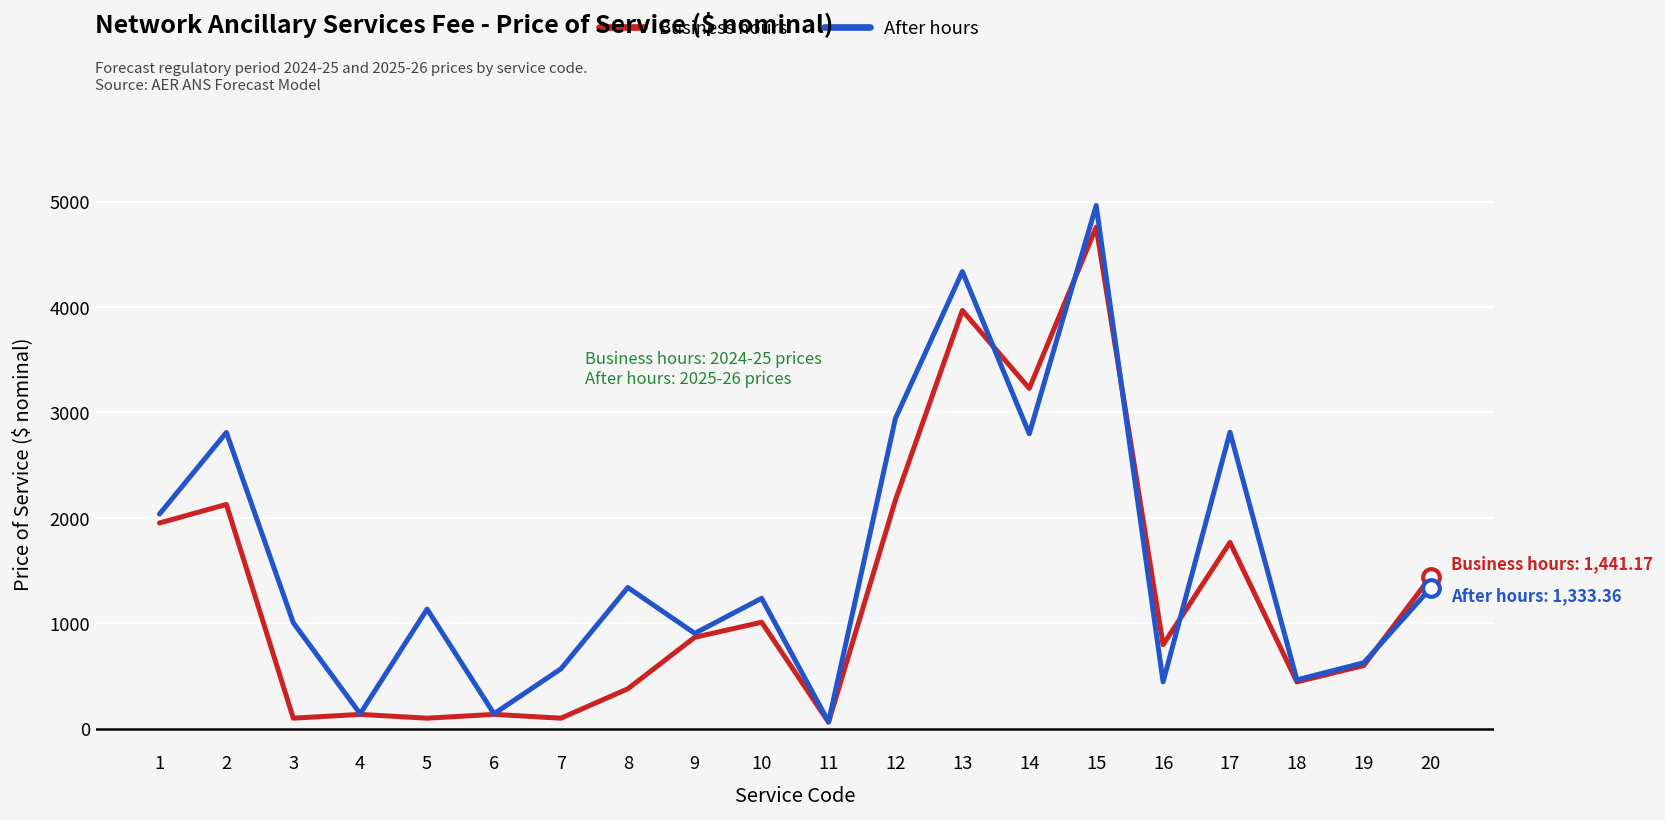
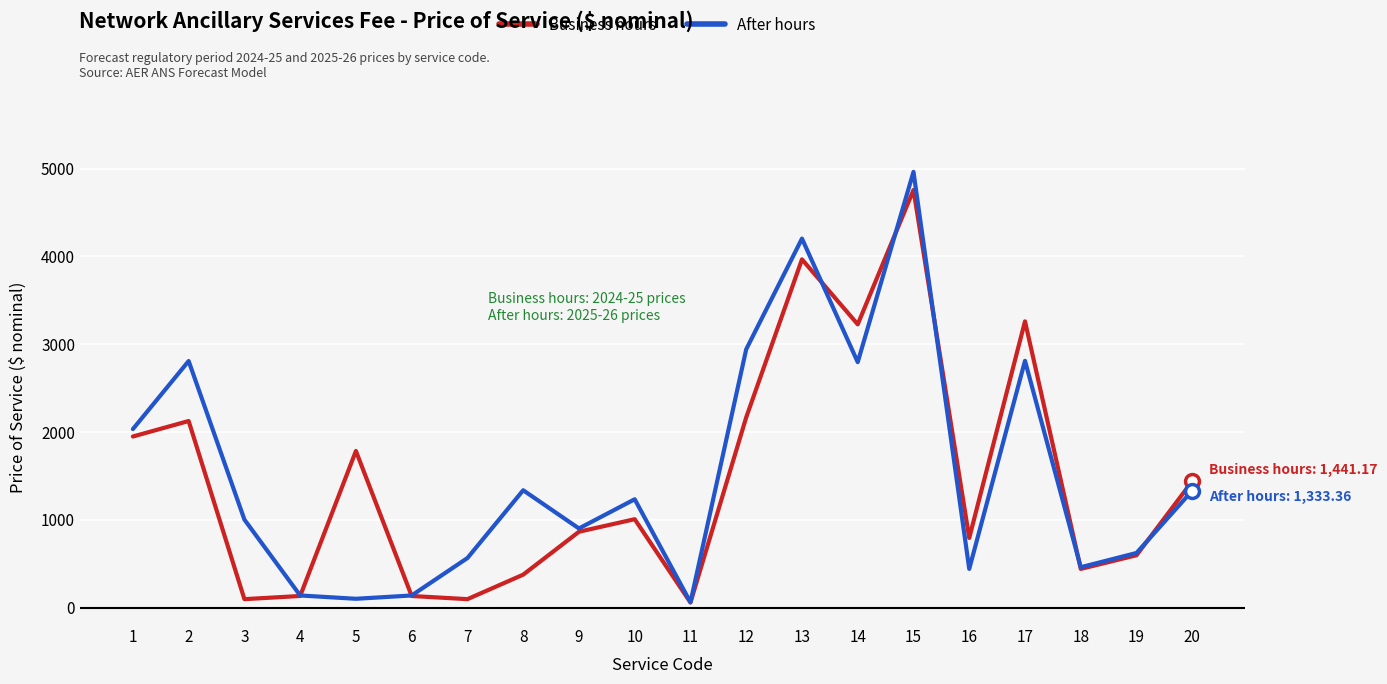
  {
    "Business hours": {
      "1": 1900,
      "2": 2100,
      "3": 100,
-     "5": 100,
+     "5": 1800,
      "7": 100,
      "8": 400,
      "9": 900,
      "10": 1000,
      "12": 2200,
      "13": 4000,
      "14": 3200,
      "15": 4800,
      "16": 800,
-     "17": 1800
+     "17": 3300
    },
    "After hours": {
      "1": 2000,
      "2": 2800,
      "3": 1000,
-     "5": 1100,
+     "5": 100,
      "7": 600,
      "8": 1300,
      "9": 900,
      "10": 1200,
      "12": 2900,
-     "13": 4300,
+     "13": 4200,
      "14": 2800,
      "15": 5000,
      "16": 400,
      "17": 2800
    }
  }
